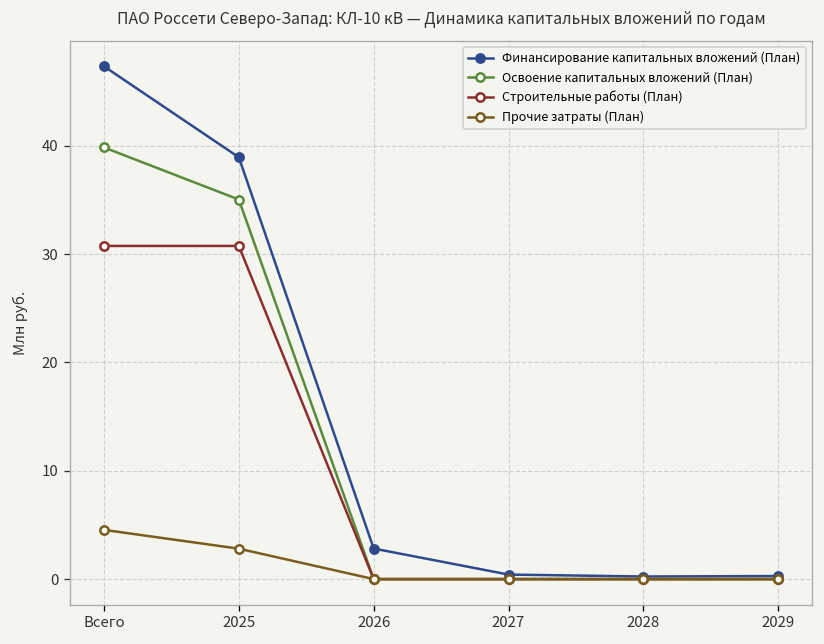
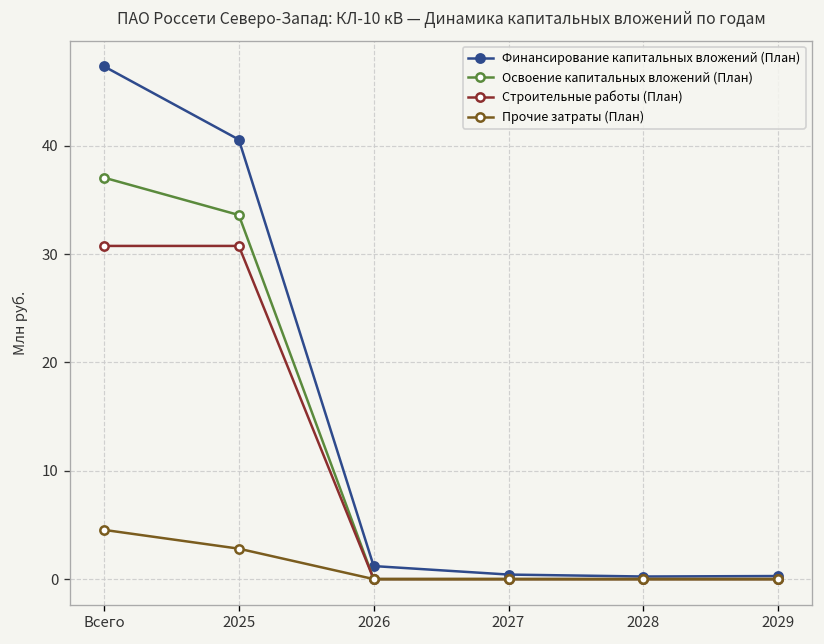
  {
    "Финансирование капитальных вложений (План)": {
      "Всего": 47,
-     "2025": 39,
-     "2026": 3,
+     "2025": 41,
+     "2026": 1,
      "2027": 0,
      "2029": 0
    },
    "Освоение капитальных вложений (План)": {
-     "Всего": 40,
-     "2025": 35
+     "Всего": 37,
+     "2025": 34
    }
  }
